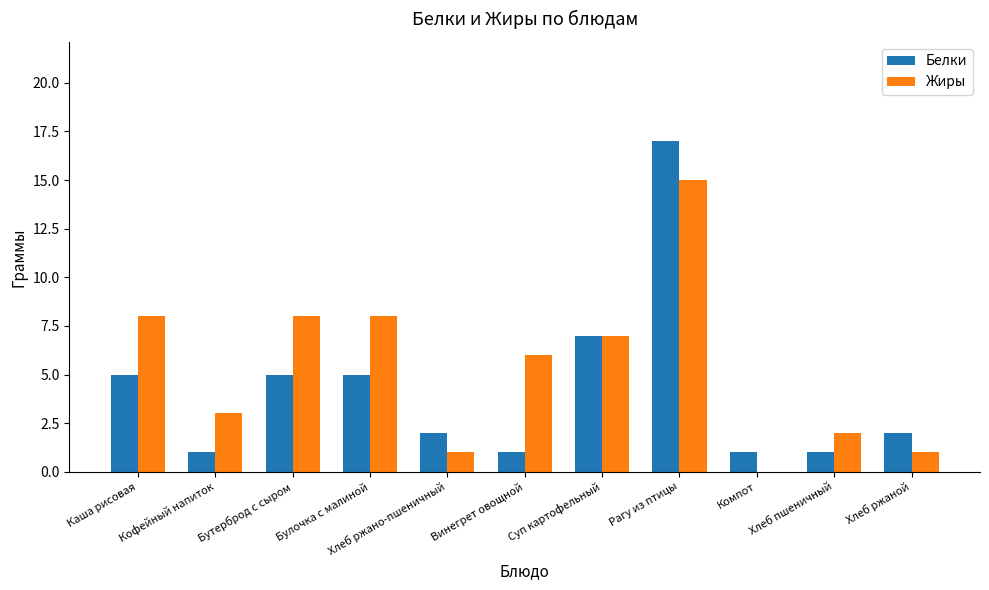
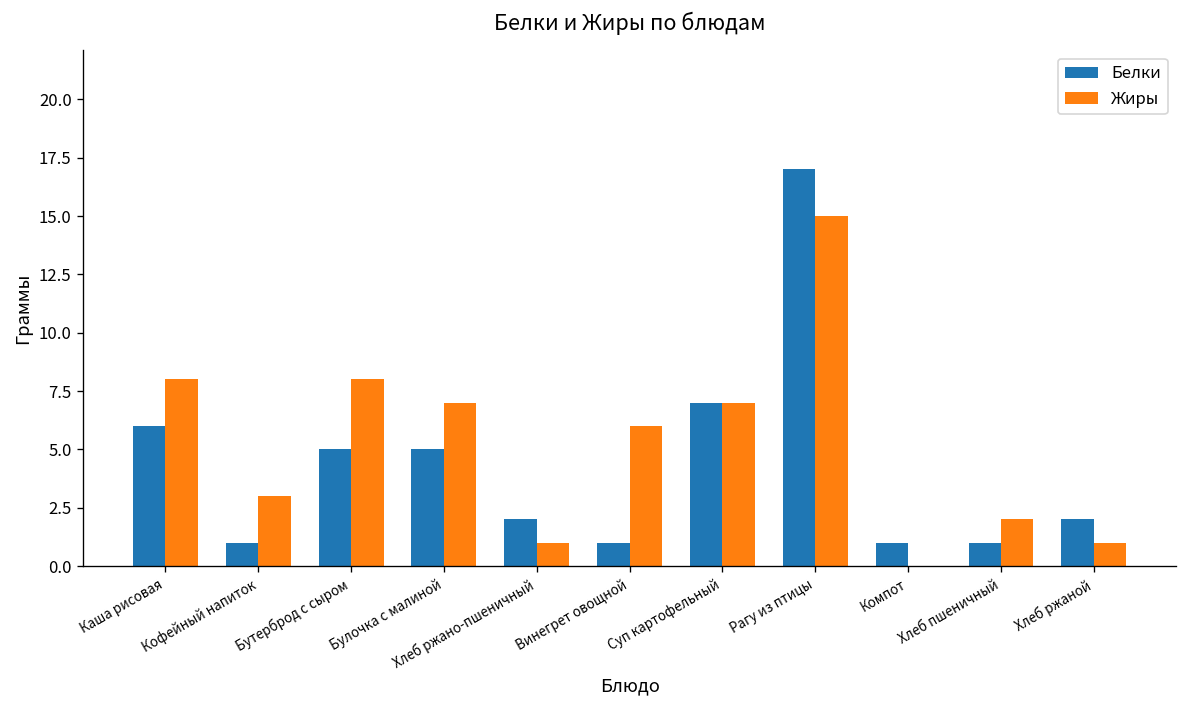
  {
    "Белки": {
-     "Каша рисовая": 5,
+     "Каша рисовая": 6,
      "Кофейный напиток": 1,
      "Бутерброд с сыром": 5,
      "Булочка с малиной": 5,
      "Хлеб ржано-пшеничный": 2,
      "Винегрет овощной": 1,
      "Суп картофельный": 7,
      "Рагу из птицы": 17,
      "Компот": 1,
      "Хлеб пшеничный": 1,
      "Хлеб ржаной": 2
    },
    "Жиры": {
      "Каша рисовая": 8,
      "Кофейный напиток": 3,
      "Бутерброд с сыром": 8,
-     "Булочка с малиной": 8,
+     "Булочка с малиной": 7,
      "Хлеб ржано-пшеничный": 1,
      "Винегрет овощной": 6,
      "Суп картофельный": 7,
      "Рагу из птицы": 15,
      "Компот": 0,
      "Хлеб пшеничный": 2,
      "Хлеб ржаной": 1
    }
  }
